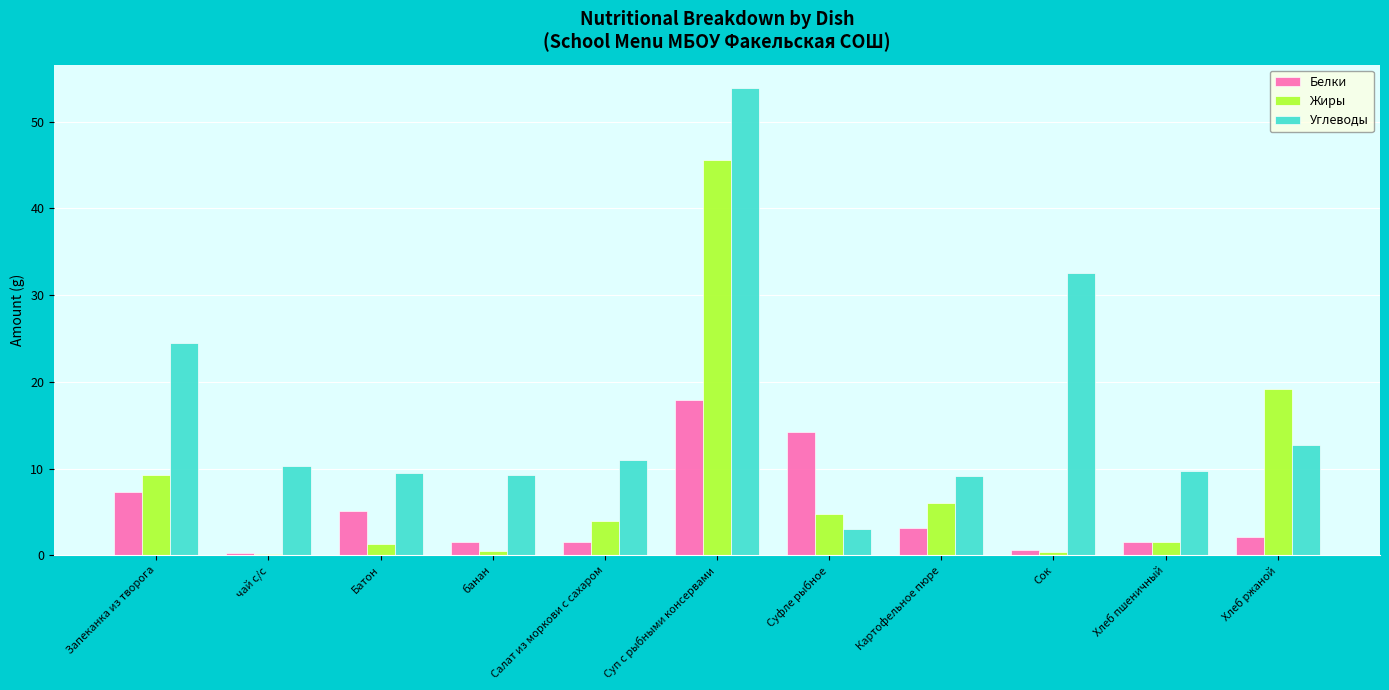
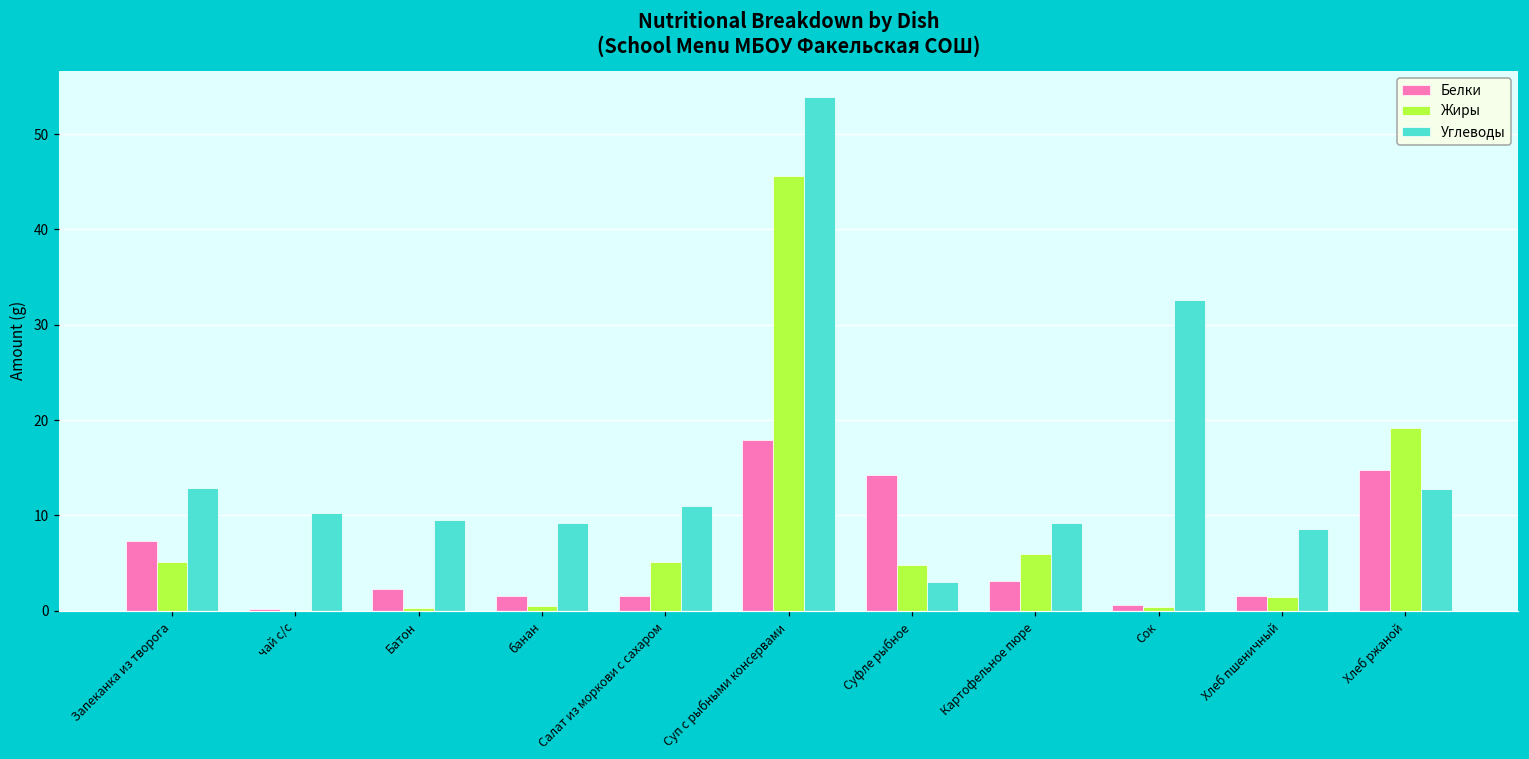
  {
    "Белки": {
      "Запеканка из творога": 7,
-     "Батон": 5,
+     "Батон": 2,
      "банан": 2,
      "Салат из моркови с сахаром": 2,
      "Суп с рыбными консервами": 18,
      "Суфле рыбное": 14,
      "Картофельное пюре": 3,
      "Сок": 1,
      "Хлеб пшеничный": 2,
-     "Хлеб ржаной": 2
+     "Хлеб ржаной": 15
    },
    "Жиры": {
-     "Запеканка из творога": 9,
-     "Батон": 1,
+     "Запеканка из творога": 5,
+     "Батон": 0,
      "банан": 1,
-     "Салат из моркови с сахаром": 4,
+     "Салат из моркови с сахаром": 5,
      "Суп с рыбными консервами": 46,
      "Суфле рыбное": 5,
      "Картофельное пюре": 6,
      "Сок": 0,
      "Хлеб пшеничный": 1,
      "Хлеб ржаной": 19
    },
    "Углеводы": {
-     "Запеканка из творога": 24,
+     "Запеканка из творога": 13,
      "чай с/с": 10,
      "Батон": 9,
      "банан": 9,
      "Салат из моркови с сахаром": 11,
      "Суп с рыбными консервами": 54,
      "Суфле рыбное": 3,
      "Картофельное пюре": 9,
      "Сок": 33,
-     "Хлеб пшеничный": 10,
+     "Хлеб пшеничный": 9,
      "Хлеб ржаной": 13
    }
  }
